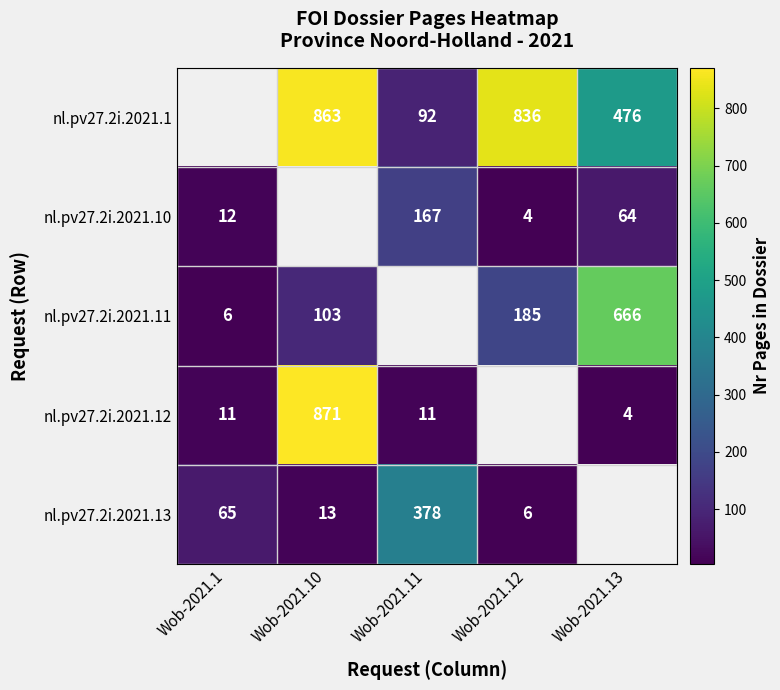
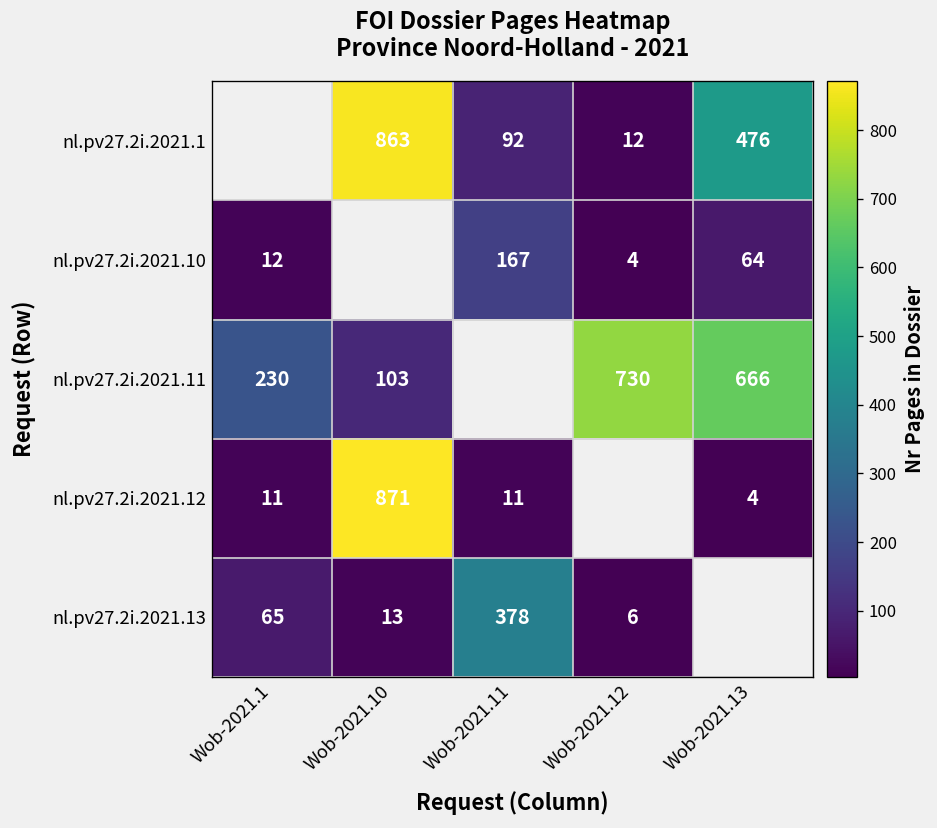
  {
    "nl.pv27.2i.2021.1": {
      "Wob-2021.10": 863,
      "Wob-2021.11": 92,
-     "Wob-2021.12": 836,
+     "Wob-2021.12": 12,
      "Wob-2021.13": 476
    },
    "nl.pv27.2i.2021.10": {
      "Wob-2021.1": 12,
      "Wob-2021.11": 167,
      "Wob-2021.12": 4,
      "Wob-2021.13": 64
    },
    "nl.pv27.2i.2021.11": {
-     "Wob-2021.1": 6,
+     "Wob-2021.1": 230,
      "Wob-2021.10": 103,
-     "Wob-2021.12": 185,
+     "Wob-2021.12": 730,
      "Wob-2021.13": 666
    },
    "nl.pv27.2i.2021.12": {
      "Wob-2021.1": 11,
      "Wob-2021.10": 871,
      "Wob-2021.11": 11,
      "Wob-2021.13": 4
    },
    "nl.pv27.2i.2021.13": {
      "Wob-2021.1": 65,
      "Wob-2021.10": 13,
      "Wob-2021.11": 378,
      "Wob-2021.12": 6
    }
  }
